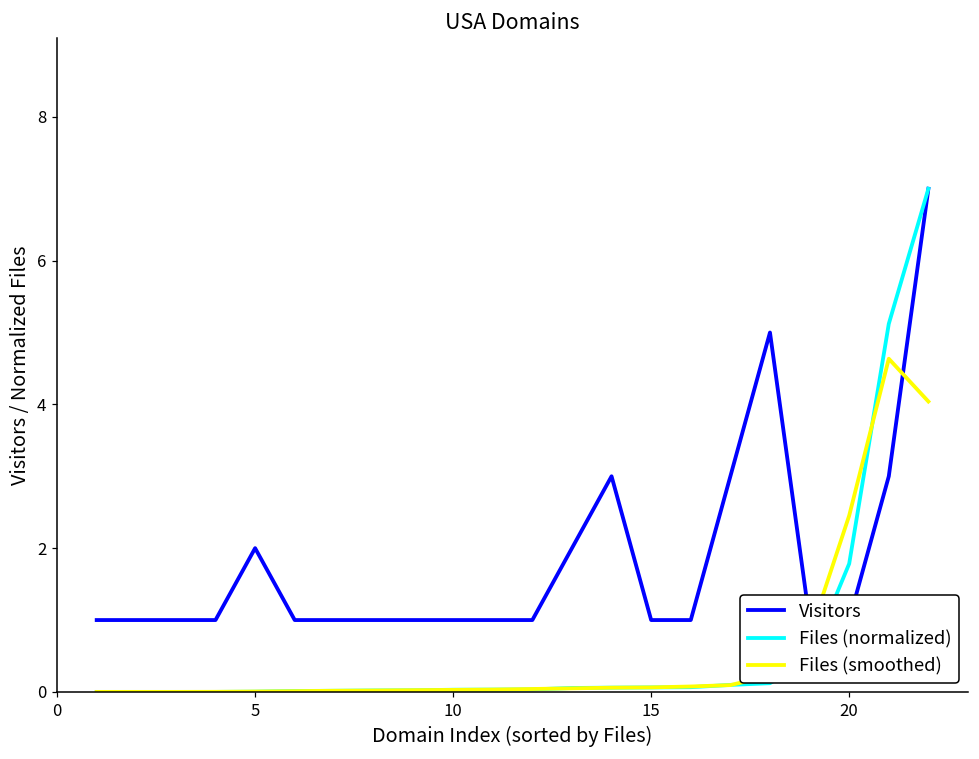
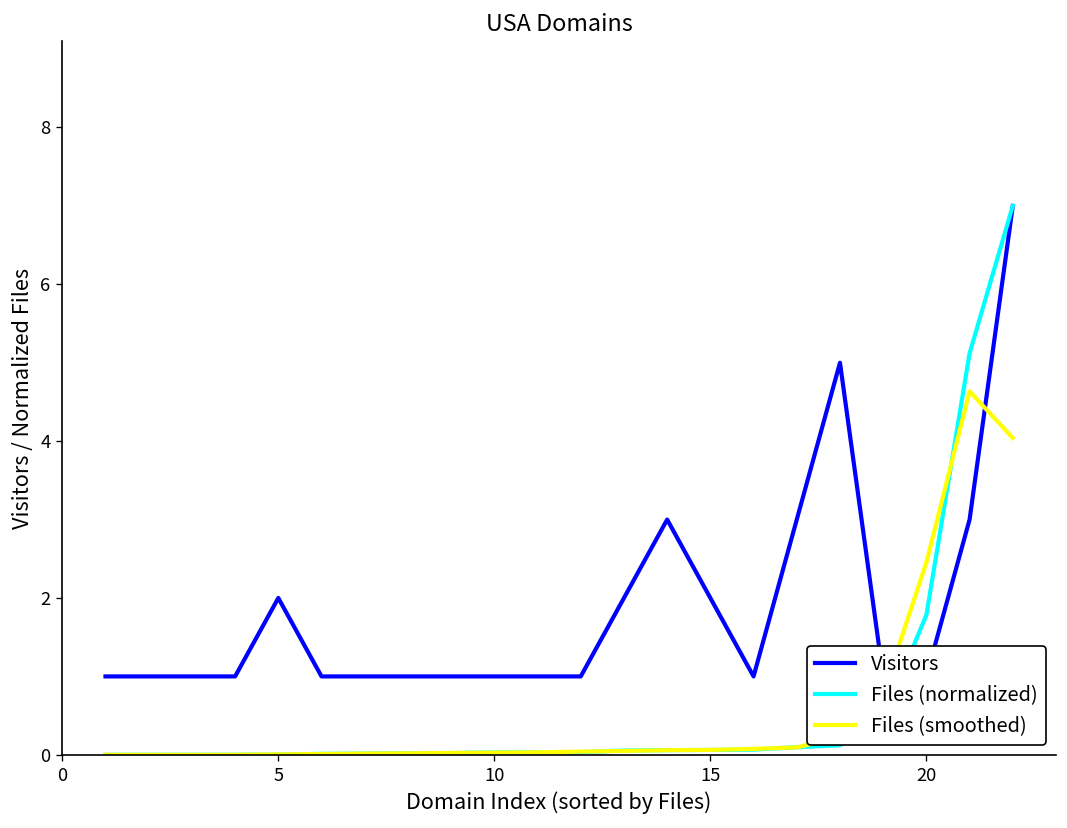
  {
    "Visitors": {
      "5": 2,
      "10": 1,
-     "15": 1
+     "15": 2
    },
    "Files (normalized)": {
      "20": 1.8
    },
    "Files (smoothed)": {
      "20": 2.5
    }
  }
